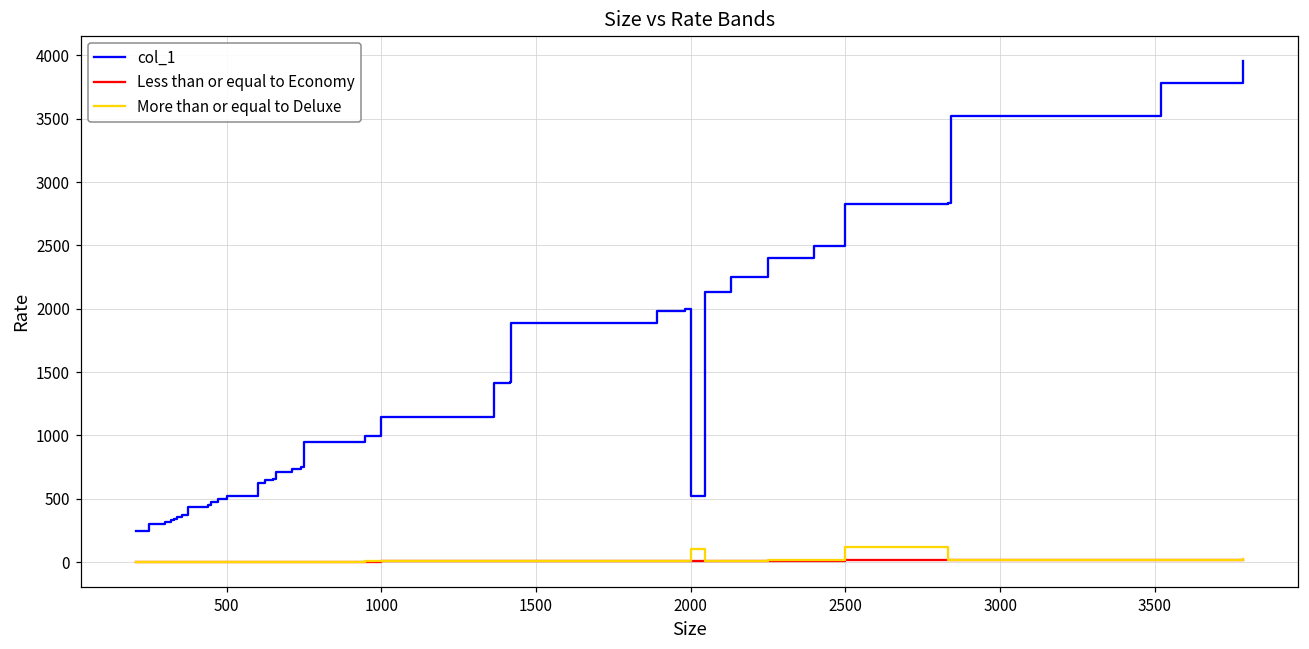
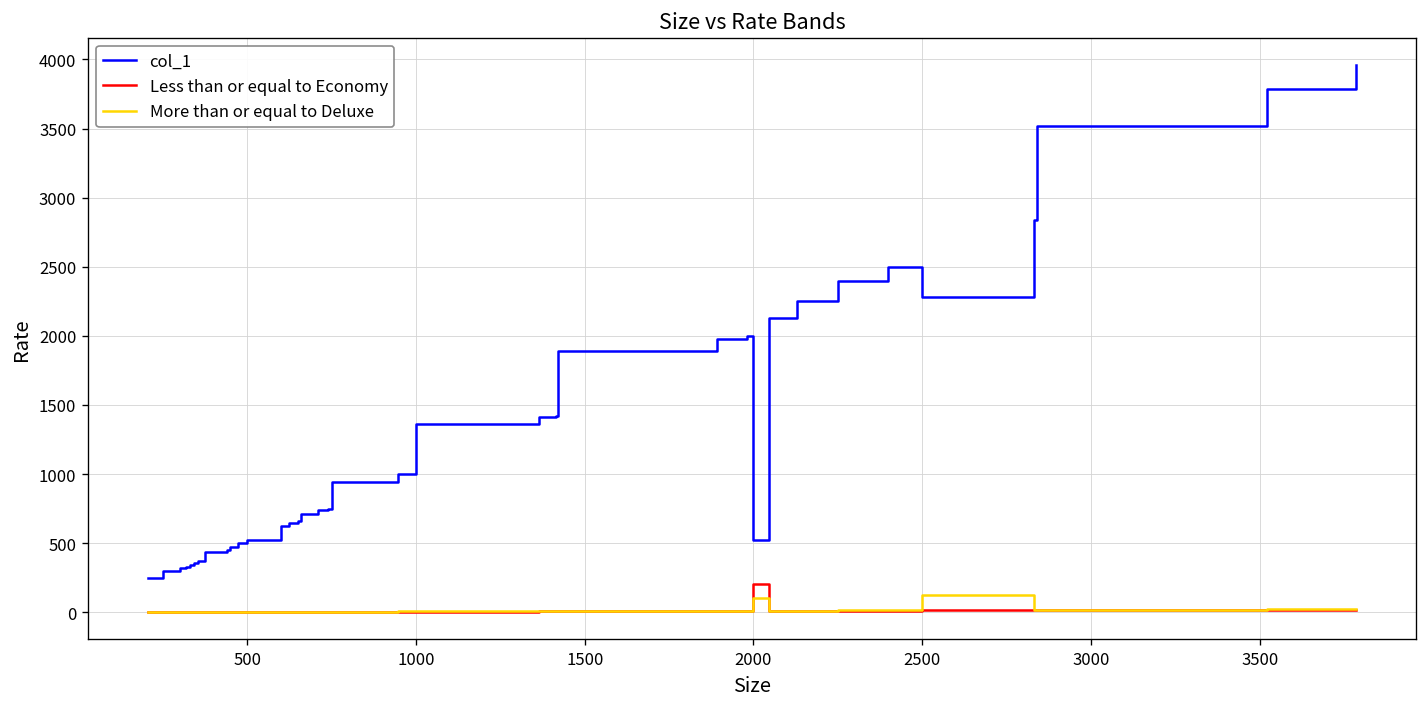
  {
    "col_1": {
      "500": 530,
-     "1000": 1140,
+     "1000": 1360,
      "2000": 520,
-     "2500": 2830
+     "2500": 2280
    },
    "Less than or equal to Economy": {
-     "2000": 10,
+     "2000": 210,
      "2500": 10
    },
    "More than or equal to Deluxe": {
      "2000": 110,
      "2500": 120
    }
  }
